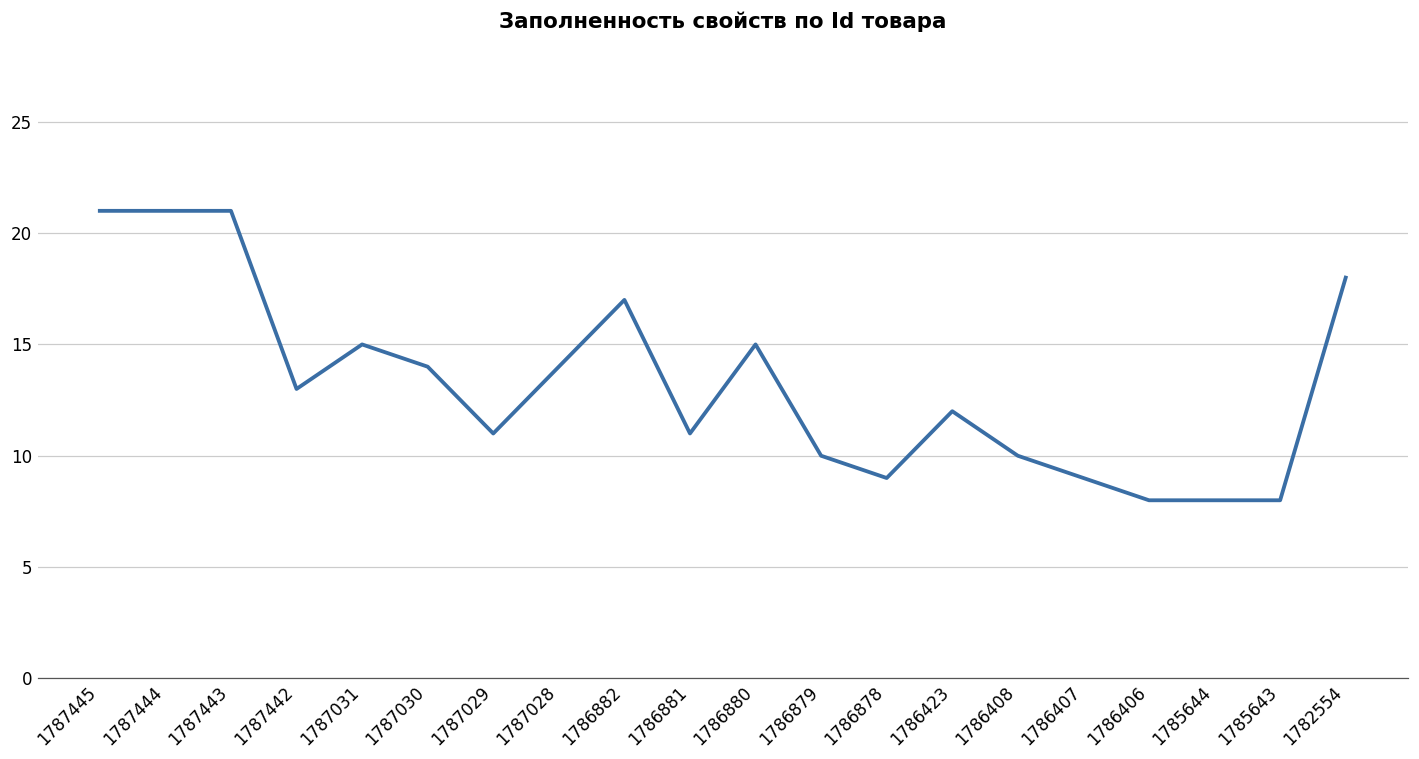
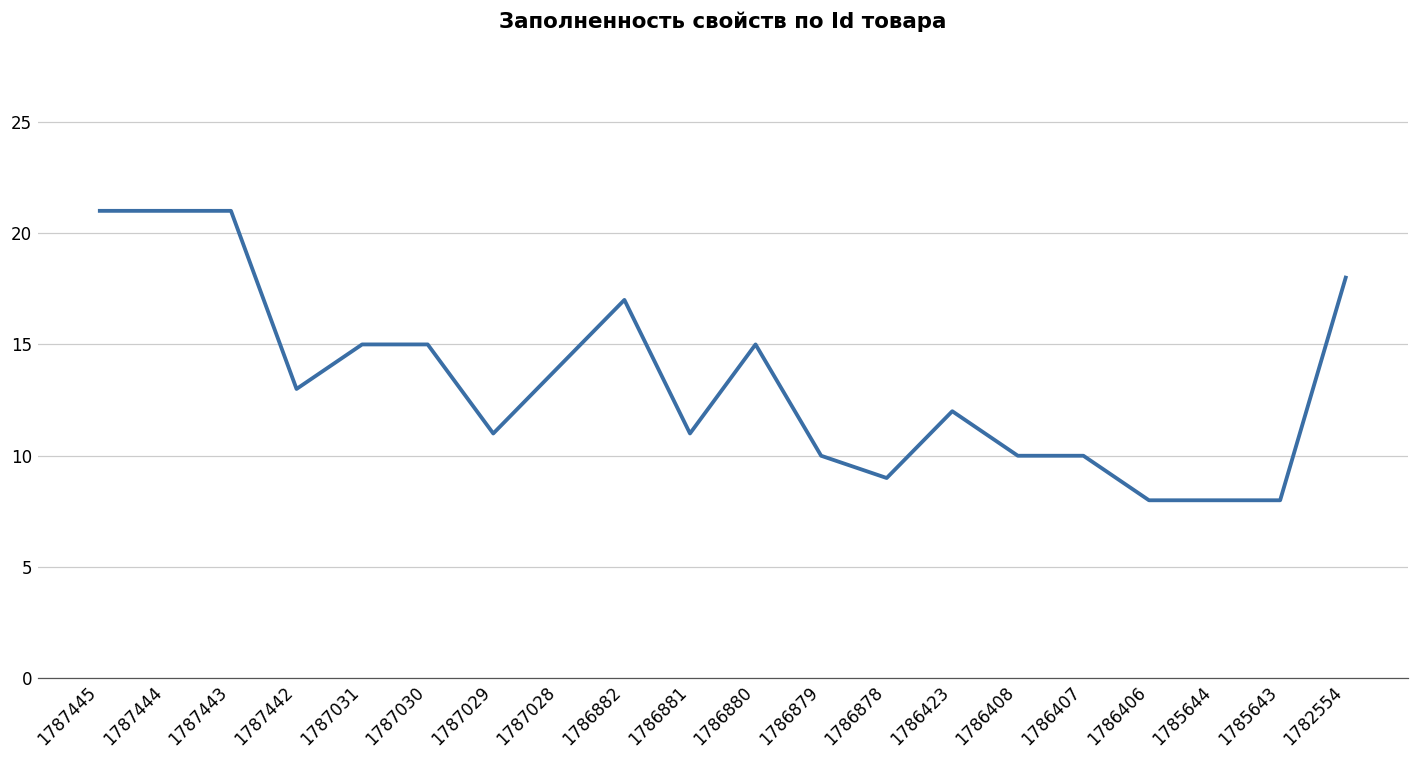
  {
    "1787445": 21,
    "1787444": 21,
    "1787443": 21,
    "1787442": 13,
    "1787031": 15,
-   "1787030": 14,
+   "1787030": 15,
    "1787029": 11,
    "1787028": 14,
    "1786882": 17,
    "1786881": 11,
    "1786880": 15,
    "1786879": 10,
    "1786878": 9,
    "1786423": 12,
    "1786408": 10,
-   "1786407": 9,
+   "1786407": 10,
    "1786406": 8,
    "1785644": 8,
    "1785643": 8,
    "1782554": 18
  }
